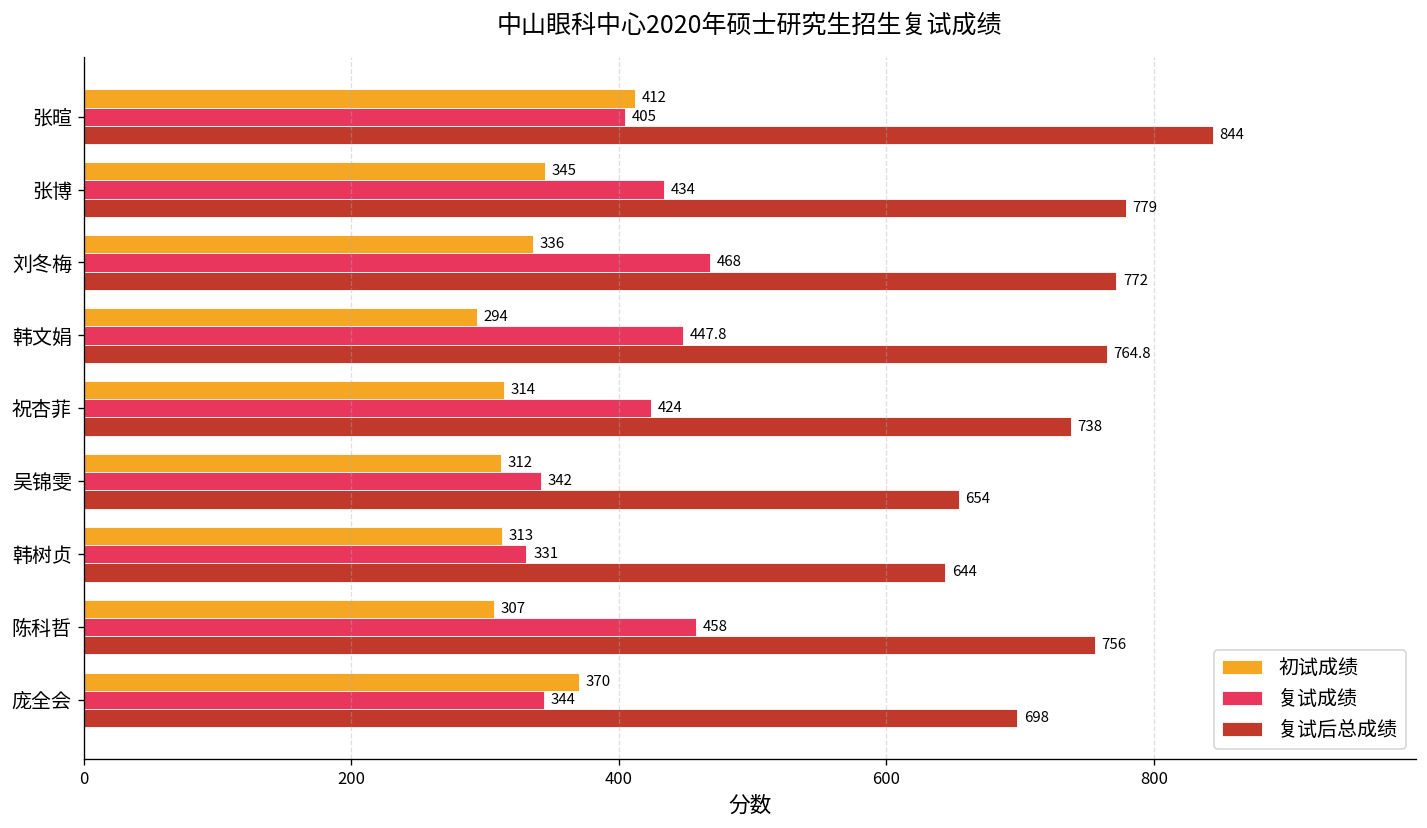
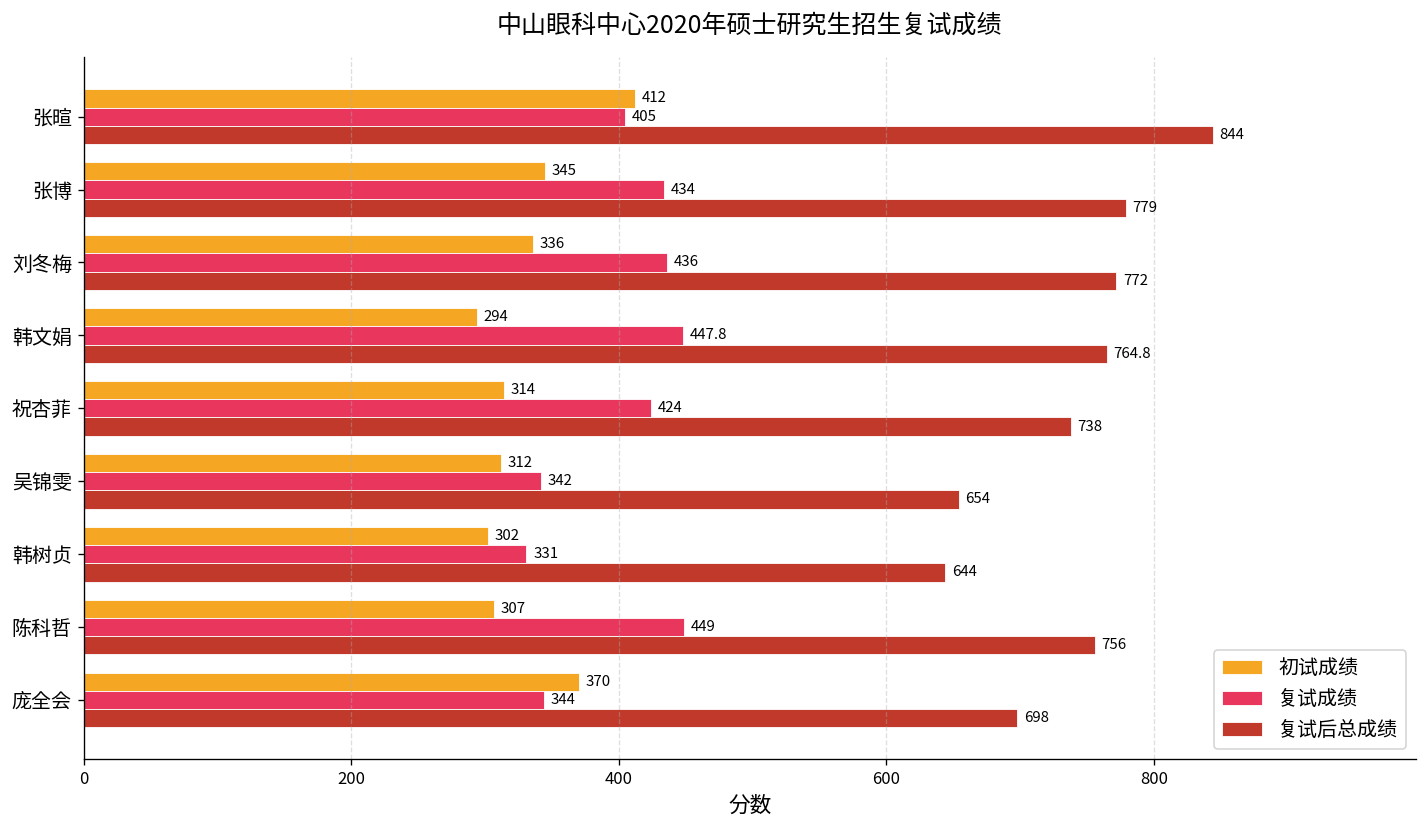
  {
    "初试成绩": {
      "张暄": 412,
      "张博": 345,
      "刘冬梅": 336,
      "韩文娟": 294,
      "祝杏菲": 314,
      "吴锦雯": 312,
-     "韩树贞": 313,
+     "韩树贞": 302,
      "陈科哲": 307,
      "庞全会": 370
    },
    "复试成绩": {
      "张暄": 405,
      "张博": 434,
-     "刘冬梅": 468,
+     "刘冬梅": 436,
      "韩文娟": 447.8,
      "祝杏菲": 424,
      "吴锦雯": 342,
      "韩树贞": 331,
-     "陈科哲": 458,
+     "陈科哲": 449,
      "庞全会": 344
    },
    "复试后总成绩": {
      "张暄": 844,
      "张博": 779,
      "刘冬梅": 772,
      "韩文娟": 764.8,
      "祝杏菲": 738,
      "吴锦雯": 654,
      "韩树贞": 644,
      "陈科哲": 756,
      "庞全会": 698
    }
  }
